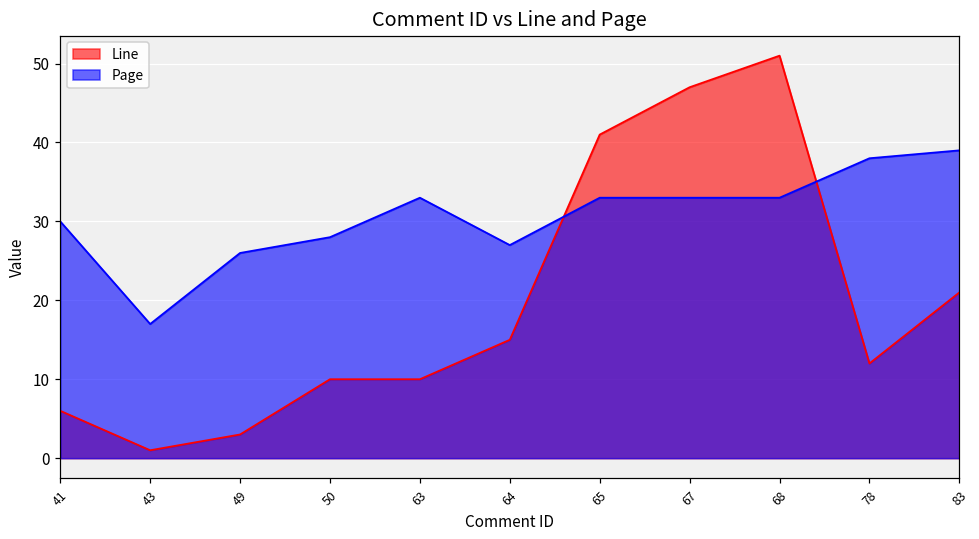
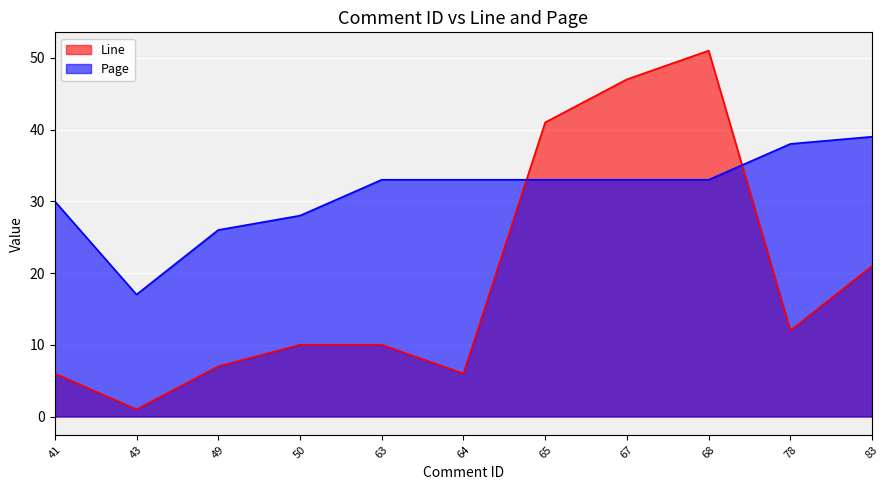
  {
    "Line": {
      "41": 6,
      "43": 1,
-     "49": 3,
+     "49": 7,
      "50": 10,
      "63": 10,
-     "64": 15,
+     "64": 6,
      "65": 41,
      "67": 47,
      "68": 51,
      "78": 12,
      "83": 21
    },
    "Page": {
      "41": 30,
      "43": 17,
      "49": 26,
      "50": 28,
      "63": 33,
-     "64": 27,
+     "64": 33,
      "65": 33,
      "67": 33,
      "68": 33,
      "78": 38,
      "83": 39
    }
  }
